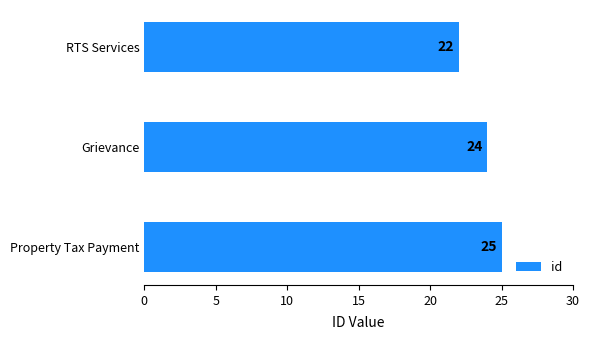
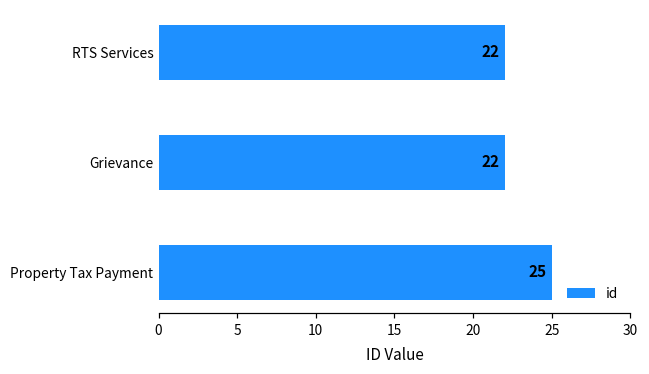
  {
    "RTS Services": 22,
-   "Grievance": 24,
+   "Grievance": 22,
    "Property Tax Payment": 25
  }
